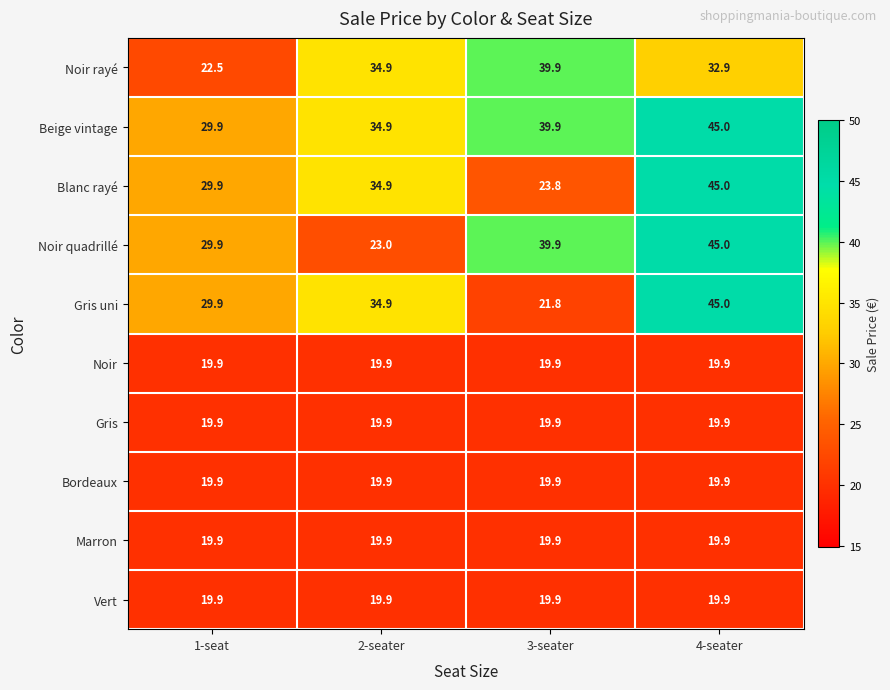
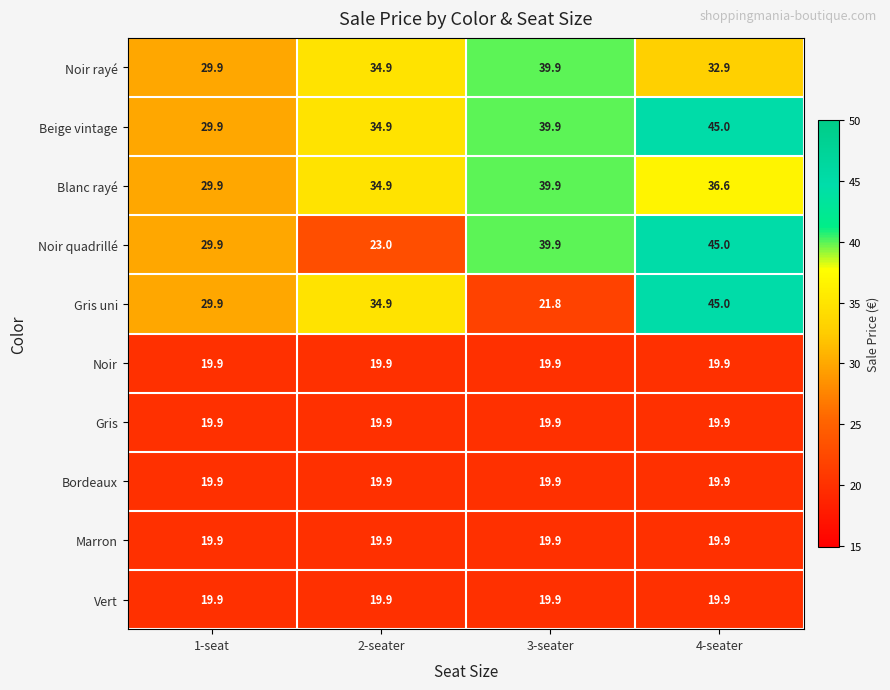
  {
    "Noir rayé": {
-     "1-seat": 22.5,
+     "1-seat": 29.9,
      "2-seater": 34.9,
      "3-seater": 39.9,
      "4-seater": 32.9
    },
    "Beige vintage": {
      "1-seat": 29.9,
      "2-seater": 34.9,
      "3-seater": 39.9,
      "4-seater": 45.0
    },
    "Blanc rayé": {
      "1-seat": 29.9,
      "2-seater": 34.9,
-     "3-seater": 23.8,
-     "4-seater": 45.0
+     "3-seater": 39.9,
+     "4-seater": 36.6
    },
    "Noir quadrillé": {
      "1-seat": 29.9,
      "2-seater": 23.0,
      "3-seater": 39.9,
      "4-seater": 45.0
    },
    "Gris uni": {
      "1-seat": 29.9,
      "2-seater": 34.9,
      "3-seater": 21.8,
      "4-seater": 45.0
    },
    "Noir": {
      "1-seat": 19.9,
      "2-seater": 19.9,
      "3-seater": 19.9,
      "4-seater": 19.9
    },
    "Gris": {
      "1-seat": 19.9,
      "2-seater": 19.9,
      "3-seater": 19.9,
      "4-seater": 19.9
    },
    "Bordeaux": {
      "1-seat": 19.9,
      "2-seater": 19.9,
      "3-seater": 19.9,
      "4-seater": 19.9
    },
    "Marron": {
      "1-seat": 19.9,
      "2-seater": 19.9,
      "3-seater": 19.9,
      "4-seater": 19.9
    },
    "Vert": {
      "1-seat": 19.9,
      "2-seater": 19.9,
      "3-seater": 19.9,
      "4-seater": 19.9
    }
  }
